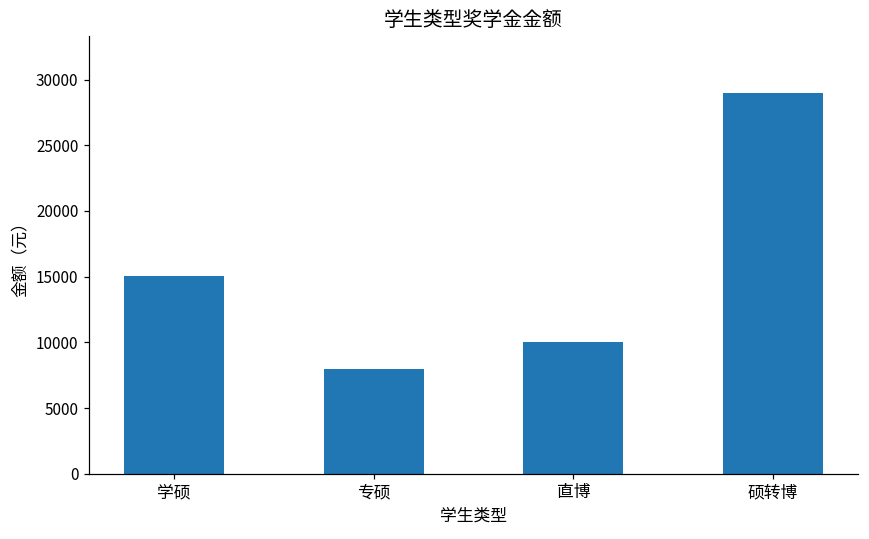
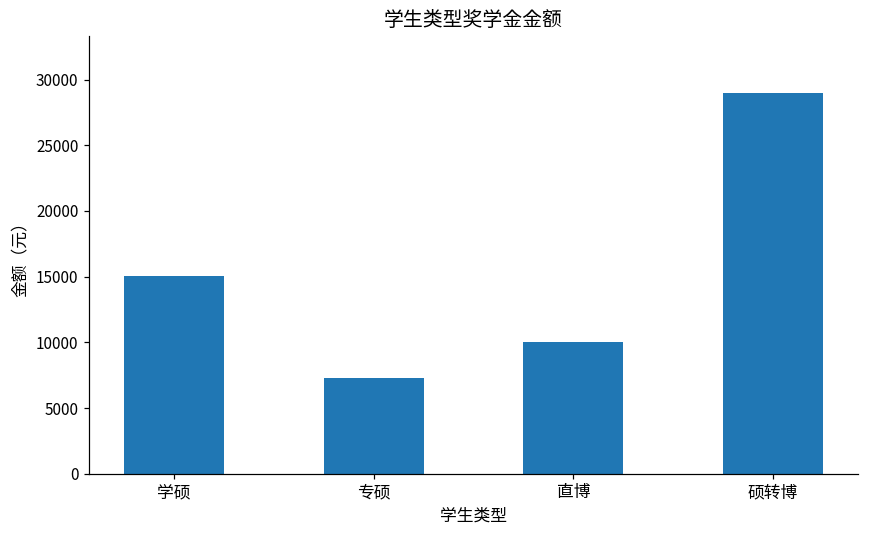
  {
    "学硕": 15000,
-   "专硕": 8000,
+   "专硕": 7300,
    "直博": 10000,
    "硕转博": 29000
  }
